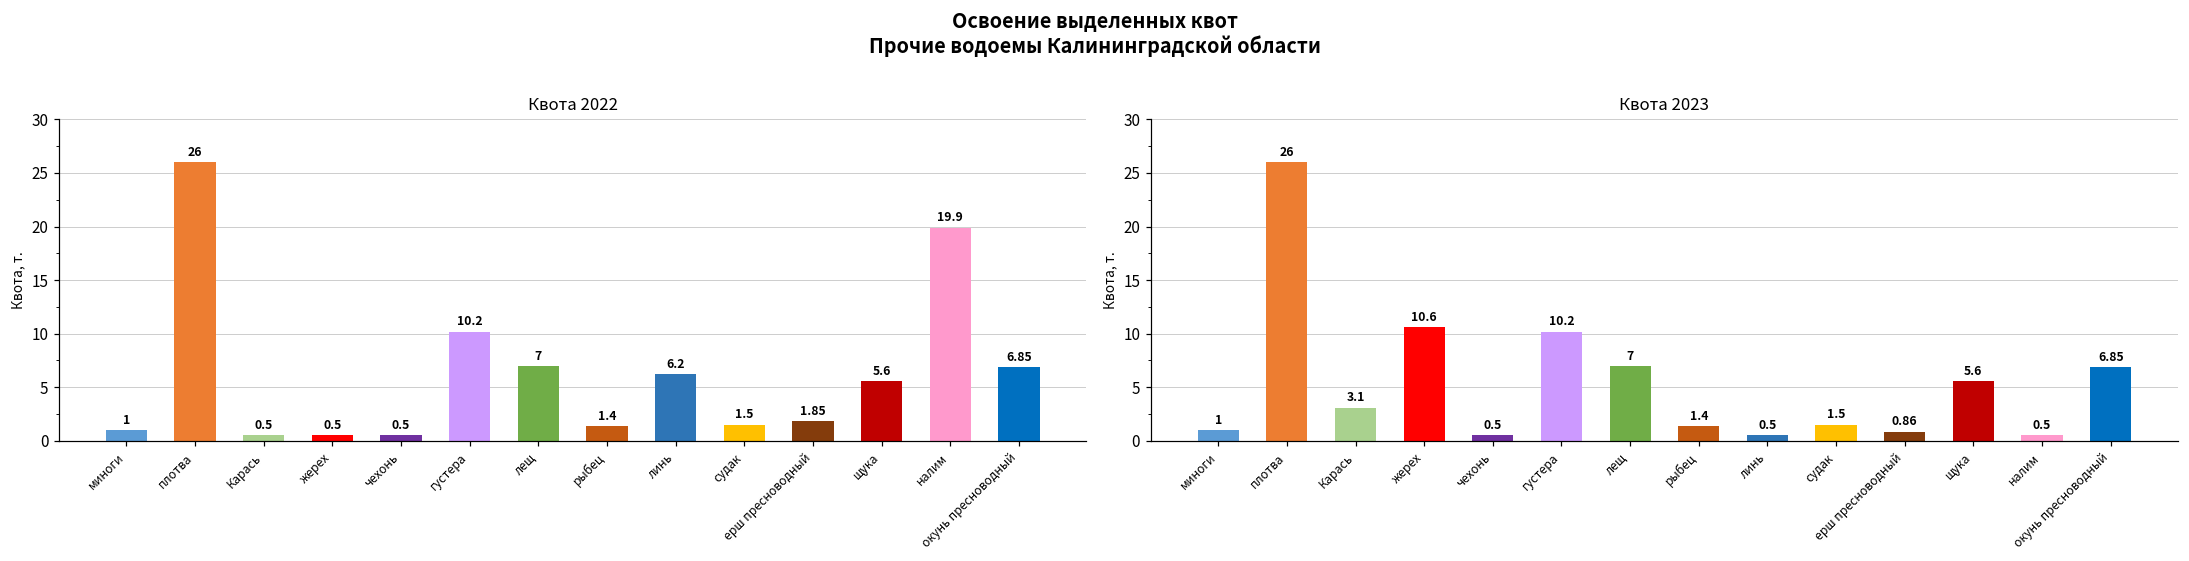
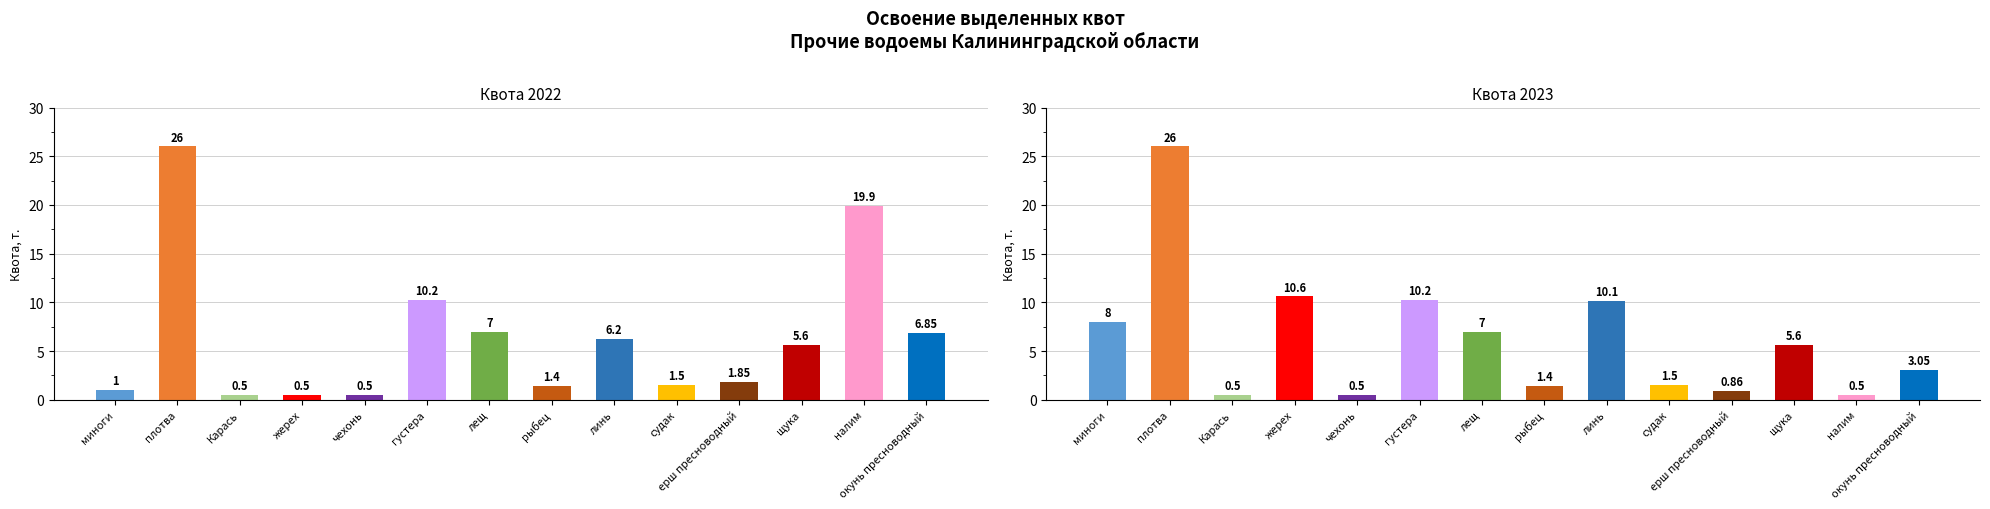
  {
    "Квота 2022": {
      "миноги": 1,
      "плотва": 26,
      "Карась": 0.5,
      "жерех": 0.5,
      "чехонь": 0.5,
      "густера": 10.2,
      "лещ": 7,
      "рыбец": 1.4,
      "линь": 6.2,
      "судак": 1.5,
      "ерш пресноводный": 1.85,
      "щука": 5.6,
      "налим": 19.9,
      "окунь пресноводный": 6.85
    },
    "Квота 2023": {
-     "миноги": 1,
+     "миноги": 8,
      "плотва": 26,
-     "Карась": 3.1,
+     "Карась": 0.5,
      "жерех": 10.6,
      "чехонь": 0.5,
      "густера": 10.2,
      "лещ": 7,
      "рыбец": 1.4,
-     "линь": 0.5,
+     "линь": 10.1,
      "судак": 1.5,
      "ерш пресноводный": 0.86,
      "щука": 5.6,
      "налим": 0.5,
-     "окунь пресноводный": 6.85
+     "окунь пресноводный": 3.05
    }
  }
